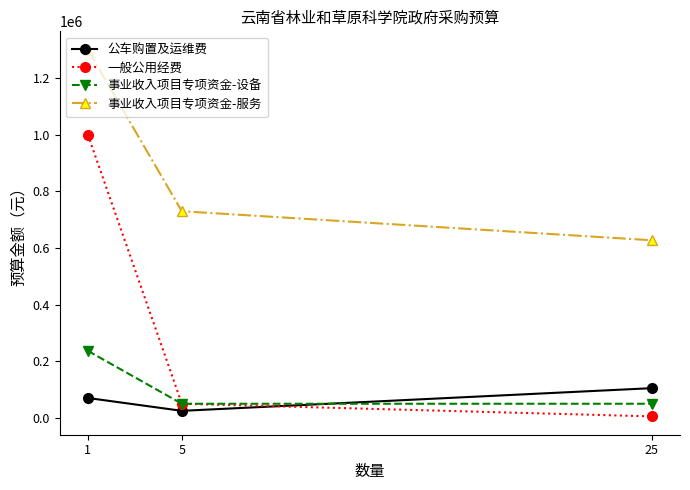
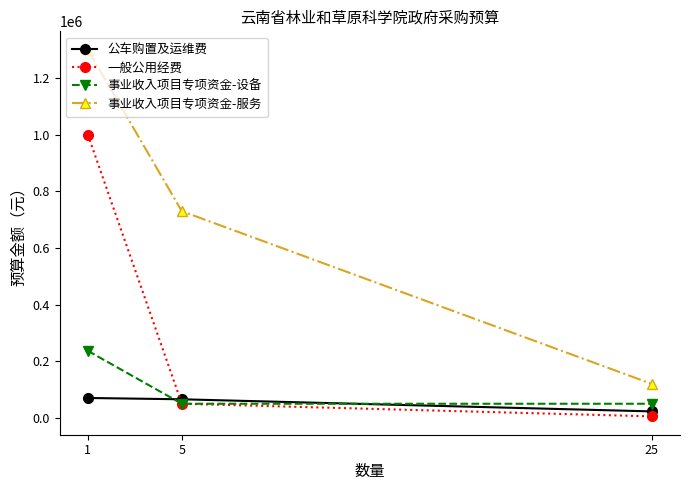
  {
    "公车购置及运维费": {
      "1": 70000,
-     "5": 30000,
-     "25": 110000
+     "5": 70000,
+     "25": 20000
    },
    "一般公用经费": {
      "1": 1000000,
      "25": 10000
    },
    "事业收入项目专项资金-设备": {
      "1": 240000,
      "25": 50000
    },
    "事业收入项目专项资金-服务": {
      "5": 730000,
-     "25": 630000
+     "25": 120000
    }
  }
